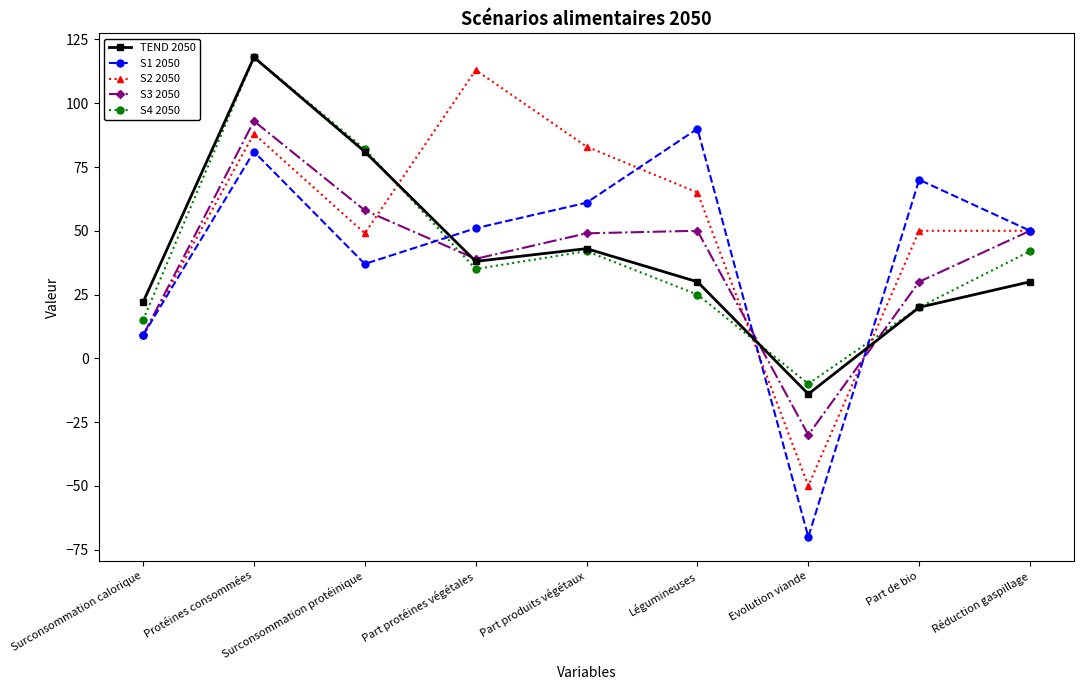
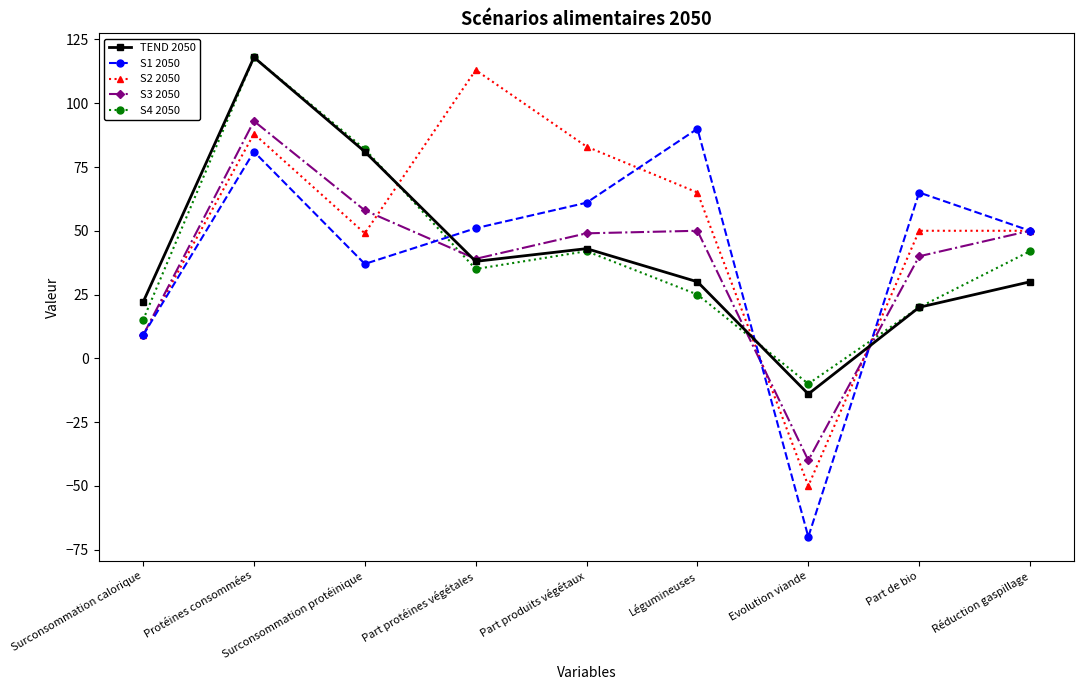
  {
    "TEND 2050": {
      "Surconsommation calorique": 22,
      "Surconsommation protéinique": 81,
      "Part protéines végétales": 38,
      "Part produits végétaux": 43,
      "Légumineuses": 30,
      "Evolution viande": -14,
      "Réduction gaspillage": 30
    },
    "S1 2050": {
      "Protéines consommées": 81,
      "Surconsommation protéinique": 37,
      "Part protéines végétales": 51,
      "Part produits végétaux": 61,
      "Légumineuses": 90,
      "Evolution viande": -70,
-     "Part de bio": 70
+     "Part de bio": 65
    },
    "S2 2050": {
      "Protéines consommées": 88,
      "Surconsommation protéinique": 49,
      "Part protéines végétales": 113,
      "Part produits végétaux": 83,
      "Légumineuses": 65,
      "Evolution viande": -50,
      "Part de bio": 50
    },
    "S3 2050": {
      "Protéines consommées": 93,
      "Surconsommation protéinique": 58,
      "Part protéines végétales": 39,
      "Part produits végétaux": 49,
      "Légumineuses": 50,
-     "Evolution viande": -30,
-     "Part de bio": 30
+     "Evolution viande": -40,
+     "Part de bio": 40
    },
    "S4 2050": {
      "Surconsommation calorique": 15,
      "Surconsommation protéinique": 82,
      "Part protéines végétales": 35,
      "Part produits végétaux": 42,
      "Légumineuses": 25,
      "Evolution viande": -10,
      "Réduction gaspillage": 42
    }
  }
